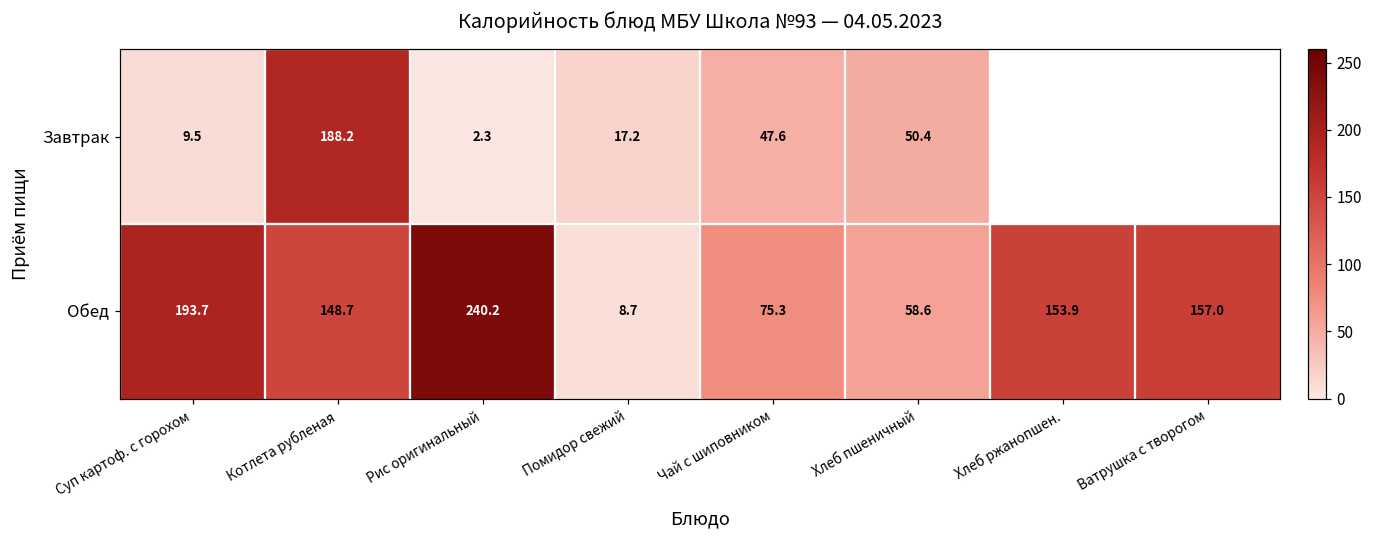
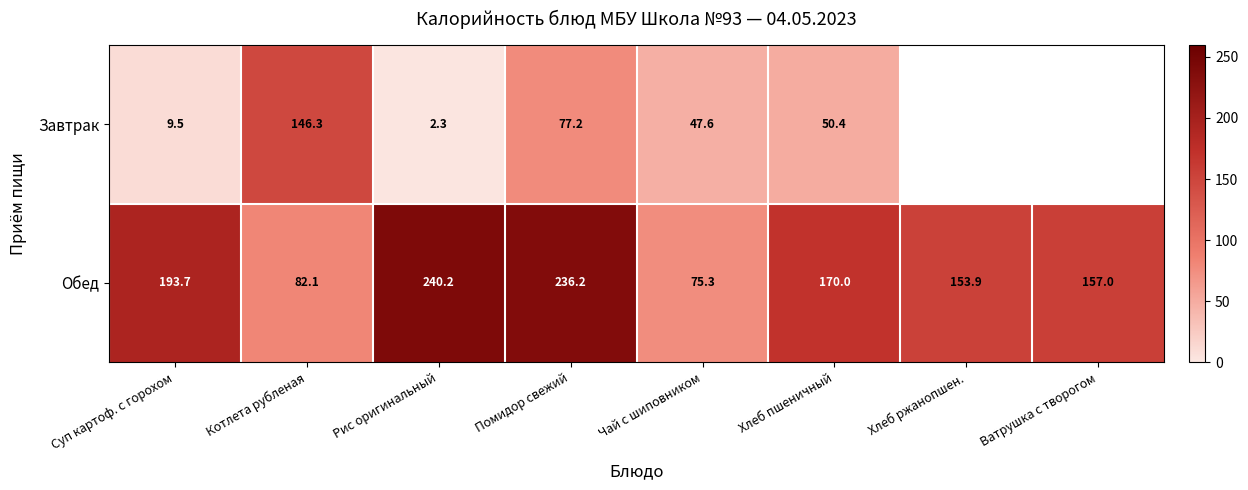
  {
    "Завтрак": {
      "Суп картоф. с горохом": 9.5,
-     "Котлета рубленая": 188.2,
+     "Котлета рубленая": 146.3,
      "Рис оригинальный": 2.3,
-     "Помидор свежий": 17.2,
+     "Помидор свежий": 77.2,
      "Чай с шиповником": 47.6,
      "Хлеб пшеничный": 50.4
    },
    "Обед": {
      "Суп картоф. с горохом": 193.7,
-     "Котлета рубленая": 148.7,
+     "Котлета рубленая": 82.1,
      "Рис оригинальный": 240.2,
-     "Помидор свежий": 8.7,
+     "Помидор свежий": 236.2,
      "Чай с шиповником": 75.3,
-     "Хлеб пшеничный": 58.6,
+     "Хлеб пшеничный": 170.0,
      "Хлеб ржанопшен.": 153.9,
      "Ватрушка с творогом": 157.0
    }
  }
